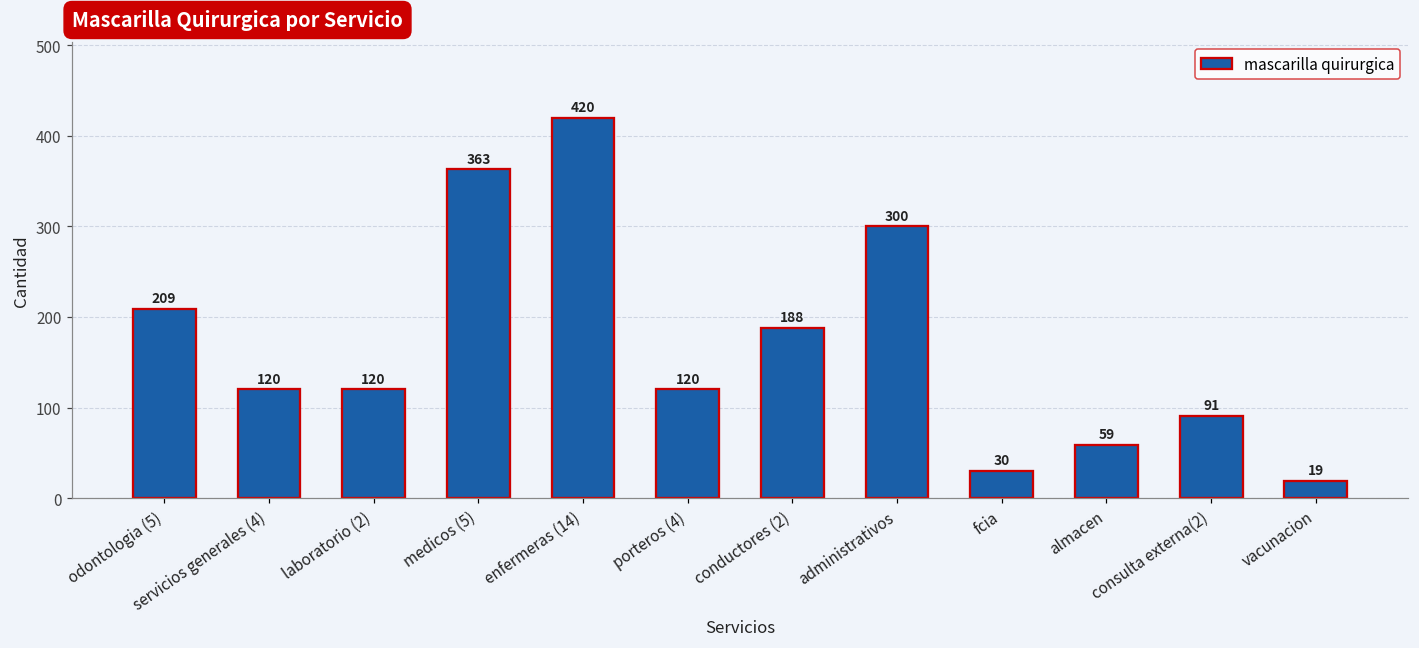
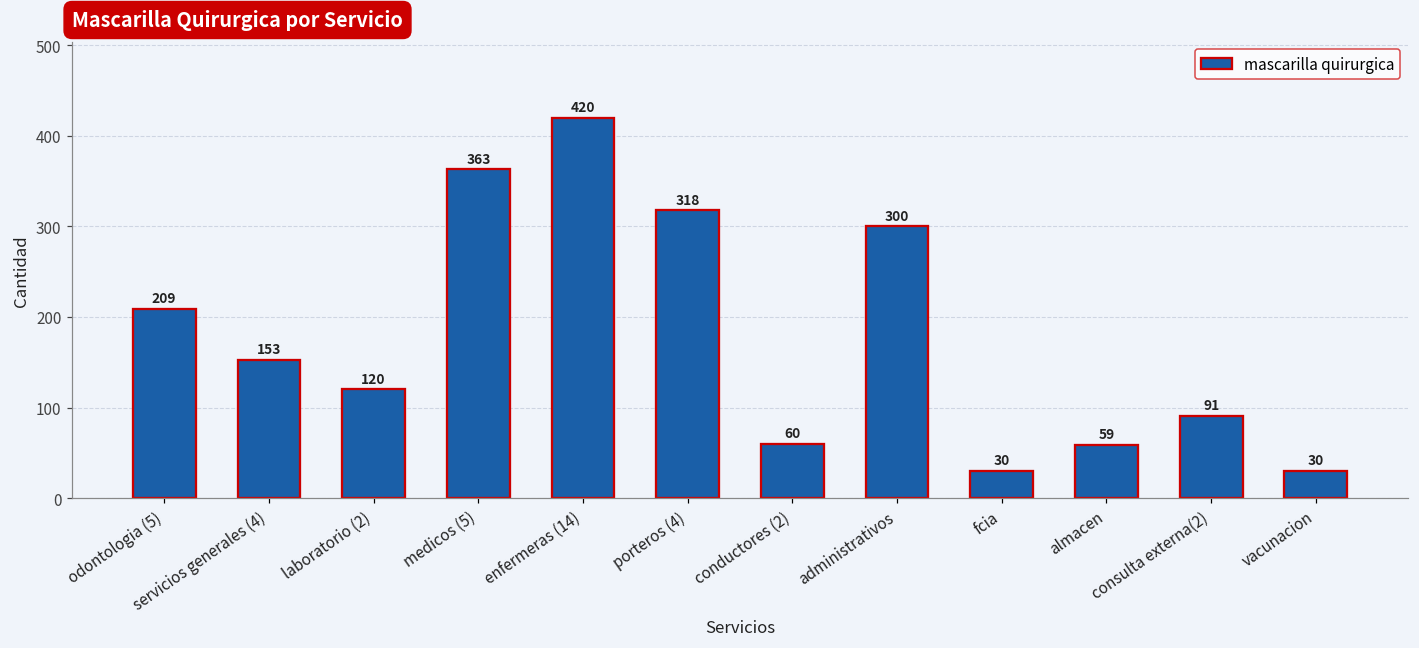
  {
    "odontologia (5)": 209,
-   "servicios generales (4)": 120,
+   "servicios generales (4)": 153,
    "laboratorio (2)": 120,
    "medicos (5)": 363,
    "enfermeras (14)": 420,
-   "porteros (4)": 120,
-   "conductores (2)": 188,
+   "porteros (4)": 318,
+   "conductores (2)": 60,
    "administrativos": 300,
    "fcia": 30,
    "almacen": 59,
    "consulta externa(2)": 91,
-   "vacunacion": 19
+   "vacunacion": 30
  }
